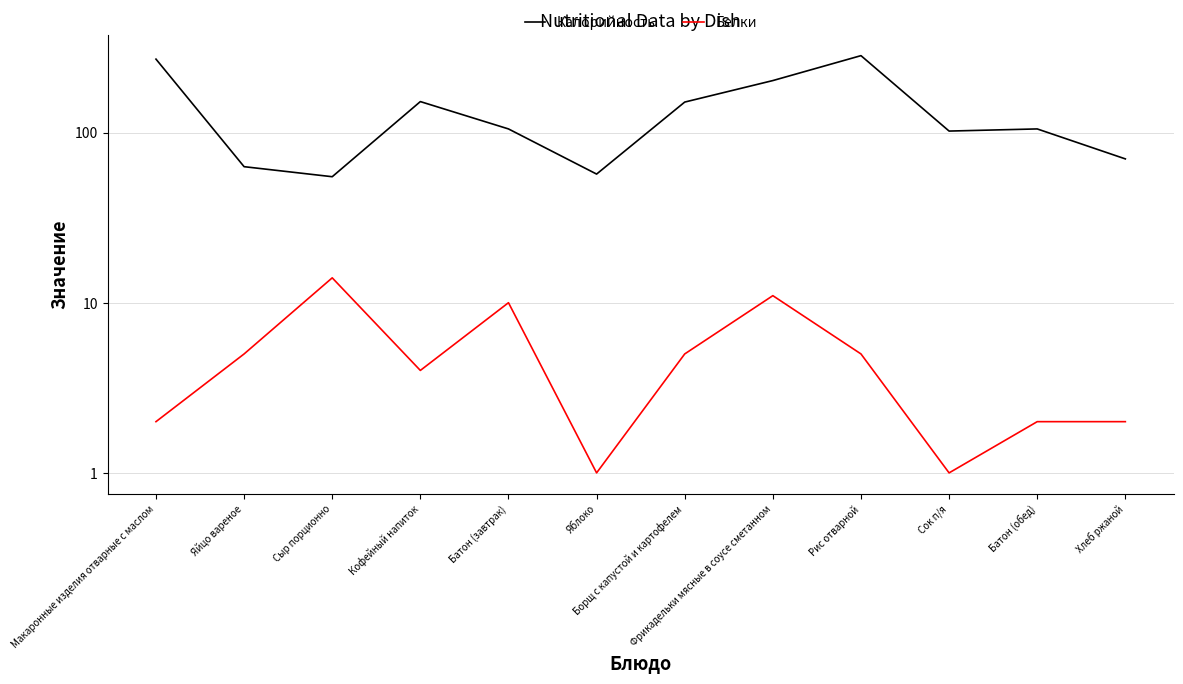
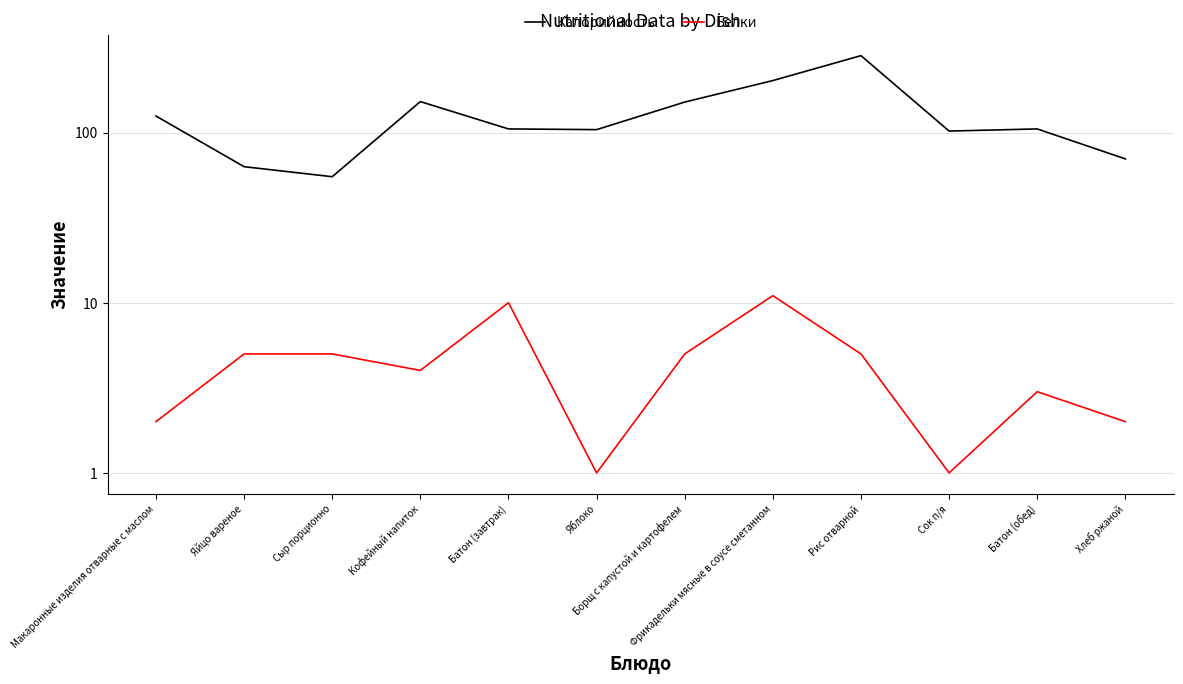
  {
    "Калорийность": {
-     "Макаронные изделия отварные с маслом": 270,
+     "Макаронные изделия отварные с маслом": 130,
      "Яйцо вареное": 63,
      "Сыр порционно": 55,
      "Кофейный напиток": 150,
      "Батон (завтрак)": 110,
-     "Яблоко": 57,
+     "Яблоко": 100,
      "Борщ с капустой и картофелем": 150,
      "Фрикадельки мясные в соусе сметанном": 200,
      "Рис отварной": 280,
      "Сок п/я": 100,
      "Батон (обед)": 110,
      "Хлеб ржаной": 70
    },
    "Белки": {
      "Макаронные изделия отварные с маслом": 2,
      "Яйцо вареное": 5,
-     "Сыр порционно": 14,
+     "Сыр порционно": 5,
      "Кофейный напиток": 4,
      "Батон (завтрак)": 10,
      "Яблоко": 1,
      "Борщ с капустой и картофелем": 5,
      "Фрикадельки мясные в соусе сметанном": 11,
      "Рис отварной": 5,
      "Сок п/я": 1,
-     "Батон (обед)": 2,
+     "Батон (обед)": 3,
      "Хлеб ржаной": 2
    }
  }
